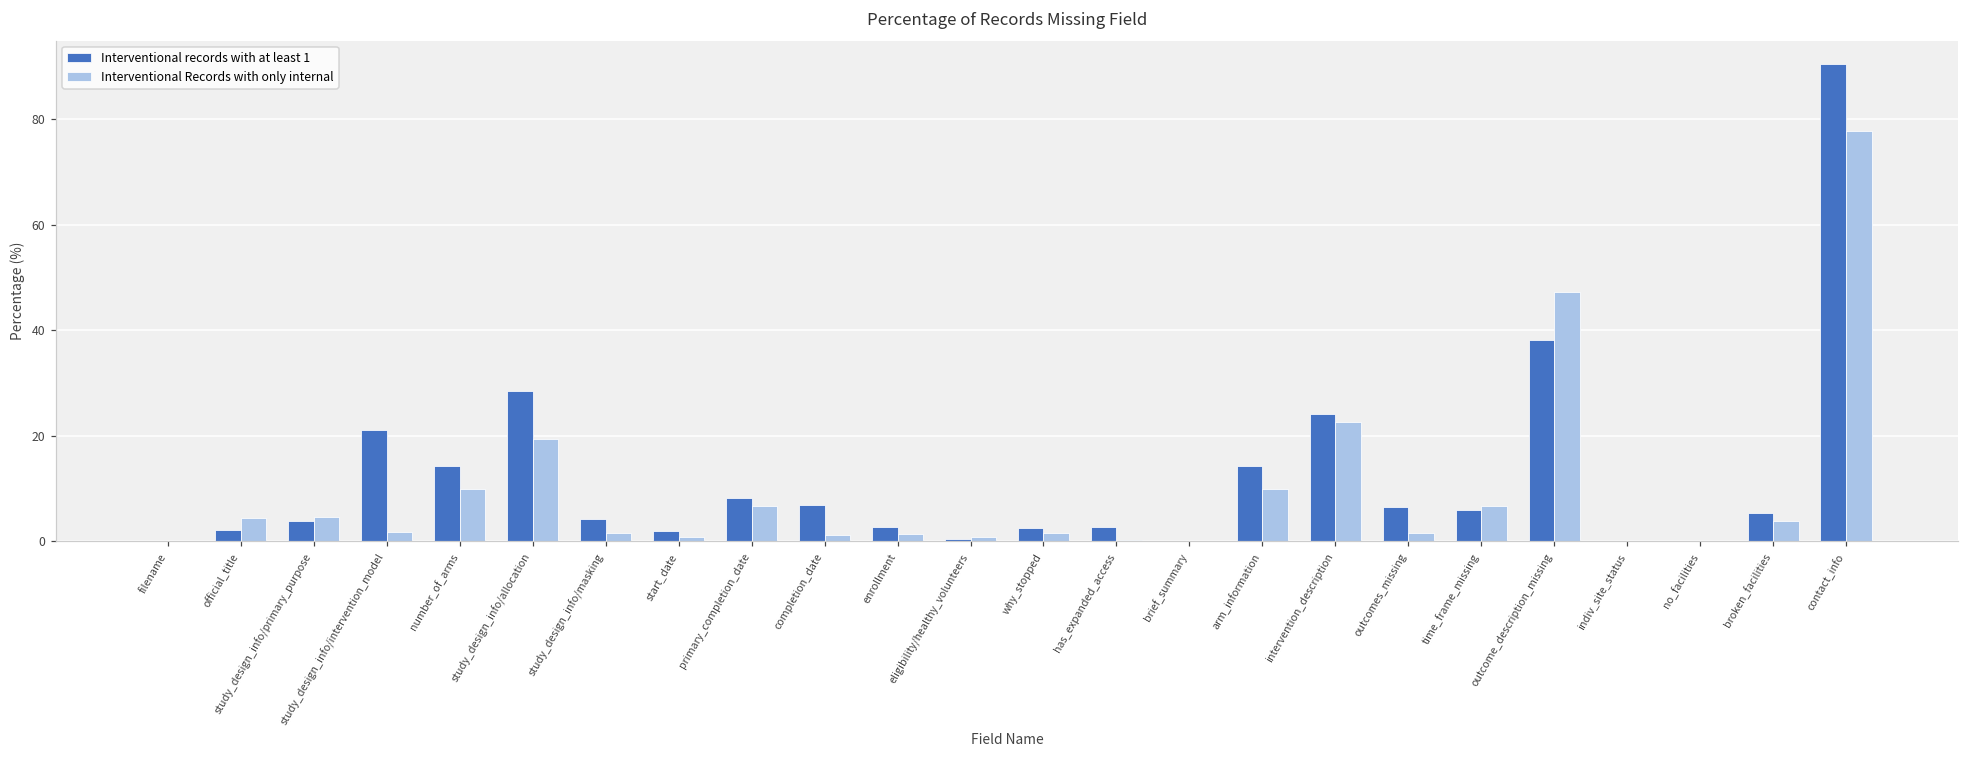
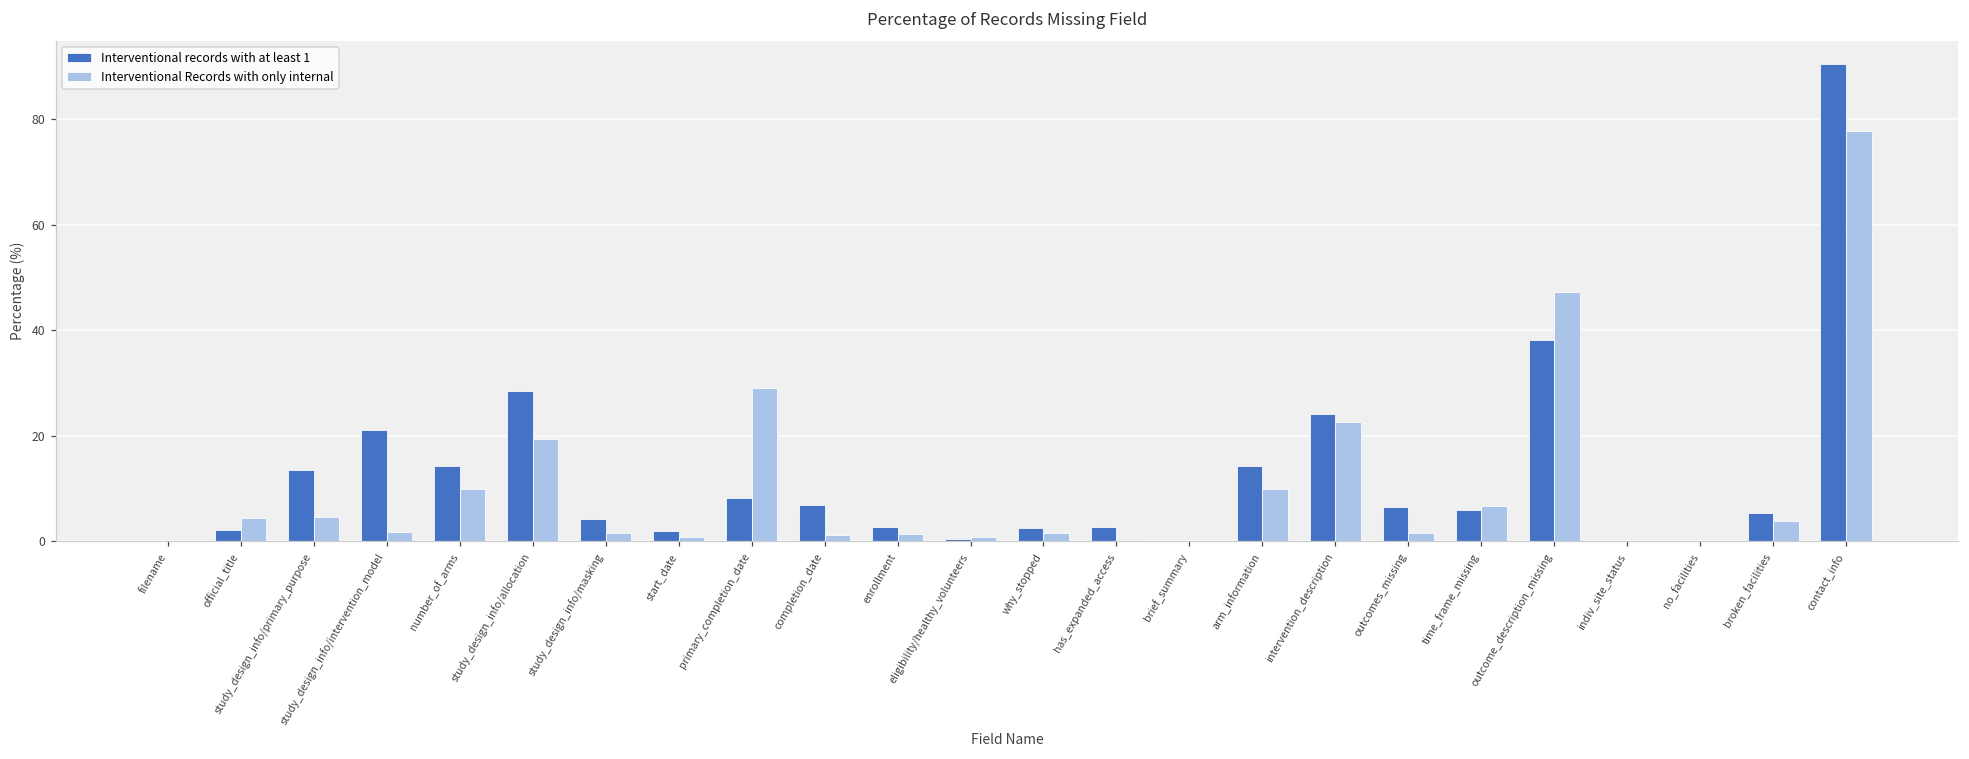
  {
    "Interventional records with at least 1": {
      "filename": 0,
      "official_title": 2,
-     "study_design_info/primary_purpose": 4,
+     "study_design_info/primary_purpose": 13,
      "study_design_info/intervention_model": 21,
      "number_of_arms": 14,
      "study_design_info/allocation": 28,
      "study_design_info/masking": 4,
      "start_date": 2,
      "primary_completion_date": 8,
      "completion_date": 7,
      "enrollment": 3,
      "why_stopped": 2,
      "has_expanded_access": 3,
      "brief_summary": 0,
      "arm_information": 14,
      "intervention_description": 24,
      "outcomes_missing": 7,
      "time_frame_missing": 6,
      "outcome_description_missing": 38,
      "indiv_site_status": 0,
      "no_facilities": 0,
      "broken_facilities": 5,
      "contact_info": 90
    },
    "Interventional Records with only internal": {
      "filename": 0,
      "official_title": 4,
      "study_design_info/primary_purpose": 5,
      "study_design_info/intervention_model": 2,
      "number_of_arms": 10,
      "study_design_info/allocation": 19,
      "study_design_info/masking": 1,
      "start_date": 1,
-     "primary_completion_date": 7,
+     "primary_completion_date": 29,
      "completion_date": 1,
      "enrollment": 1,
      "eligibility/healthy_volunteers": 1,
      "why_stopped": 2,
      "arm_information": 10,
      "intervention_description": 23,
      "outcomes_missing": 2,
      "time_frame_missing": 7,
      "outcome_description_missing": 47,
      "indiv_site_status": 0,
      "no_facilities": 0,
      "broken_facilities": 4,
      "contact_info": 78
    }
  }
